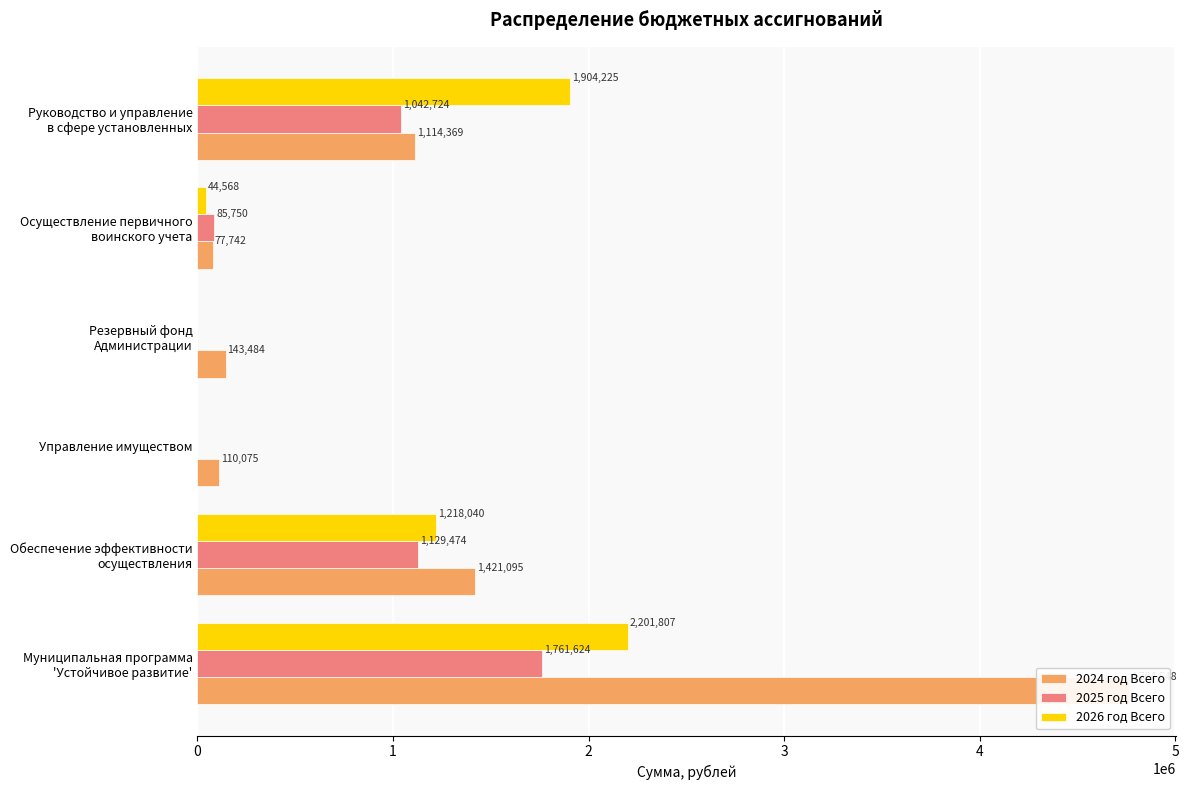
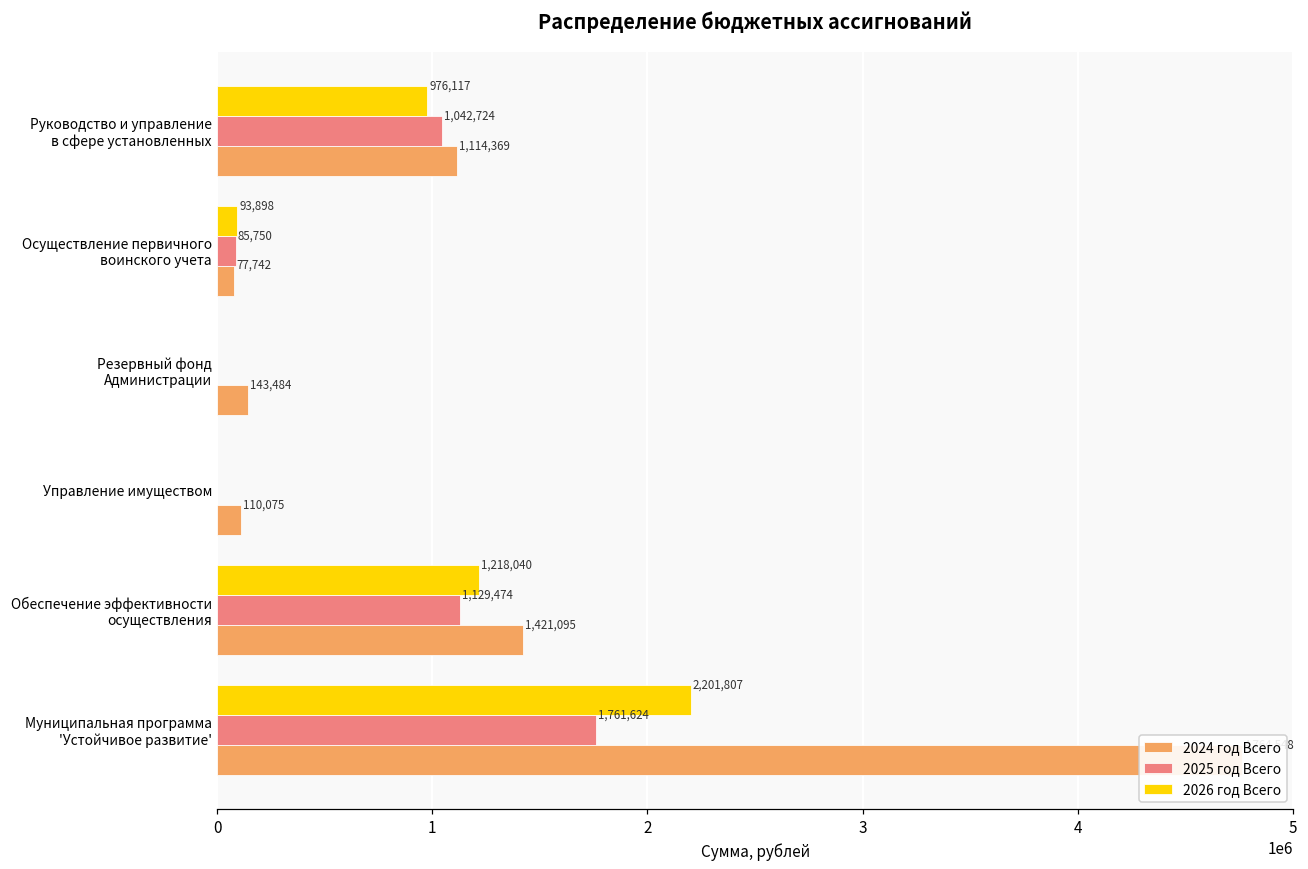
  {
    "2026 год Всего": {
-     "Руководство и управление в сфере установленных": "1,904,225",
-     "Осуществление первичного воинского учета": "44,568",
+     "Руководство и управление в сфере установленных": "976,117",
+     "Осуществление первичного воинского учета": "93,898",
      "Обеспечение эффективности осуществления": "1,218,040",
      "Муниципальная программа 'Устойчивое развитие'": "2,201,807"
    }
  }
